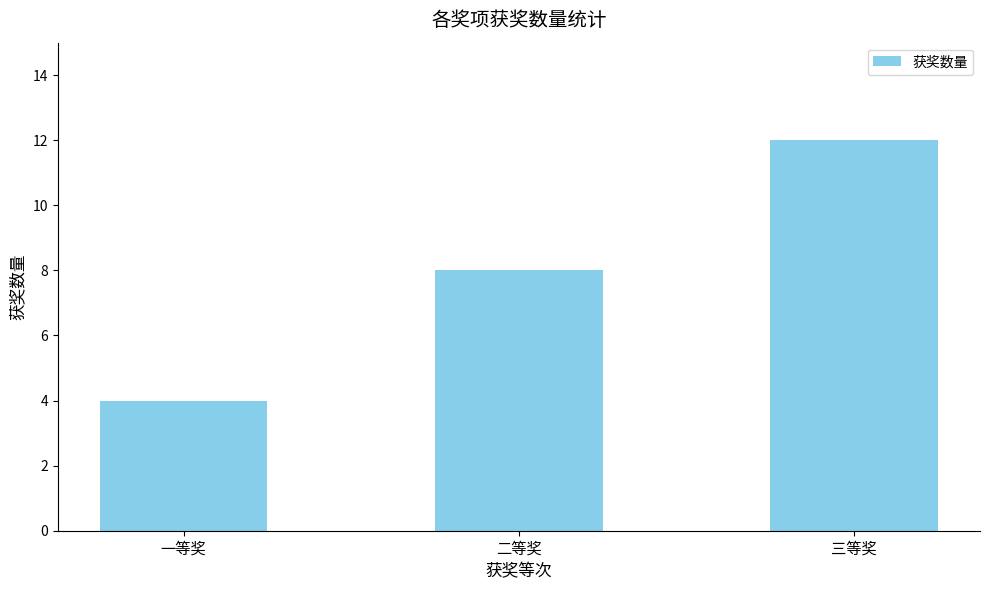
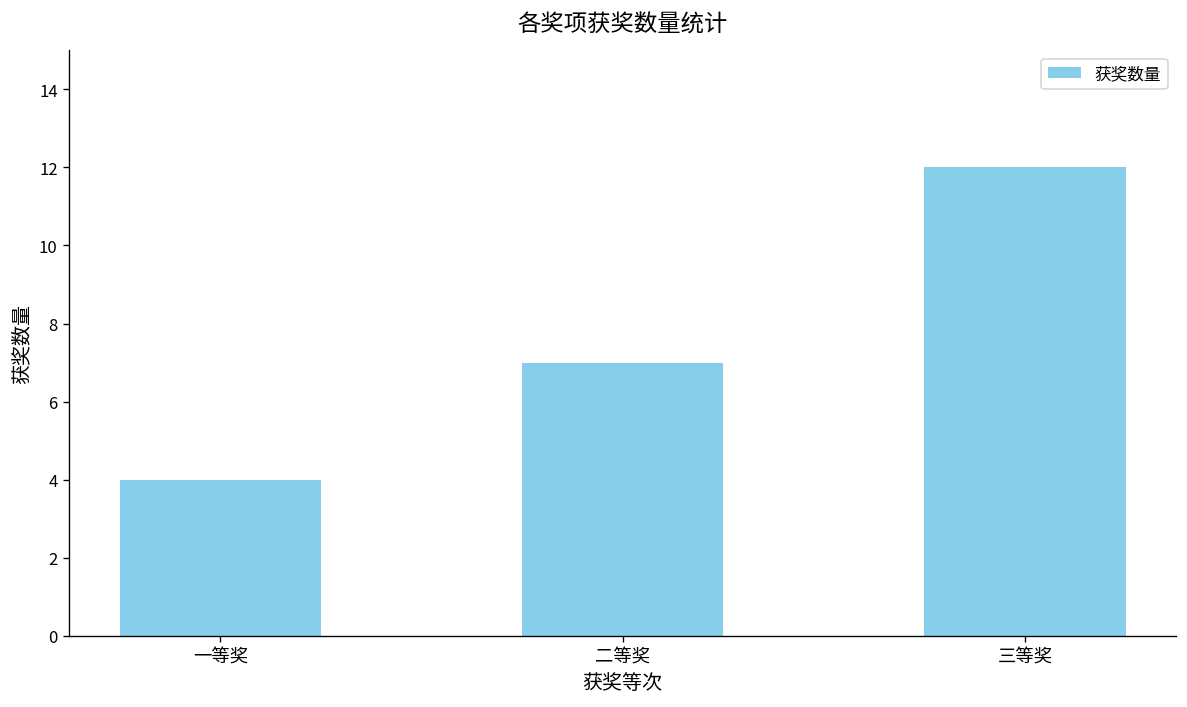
  {
    "一等奖": 4,
-   "二等奖": 8,
+   "二等奖": 7,
    "三等奖": 12
  }
